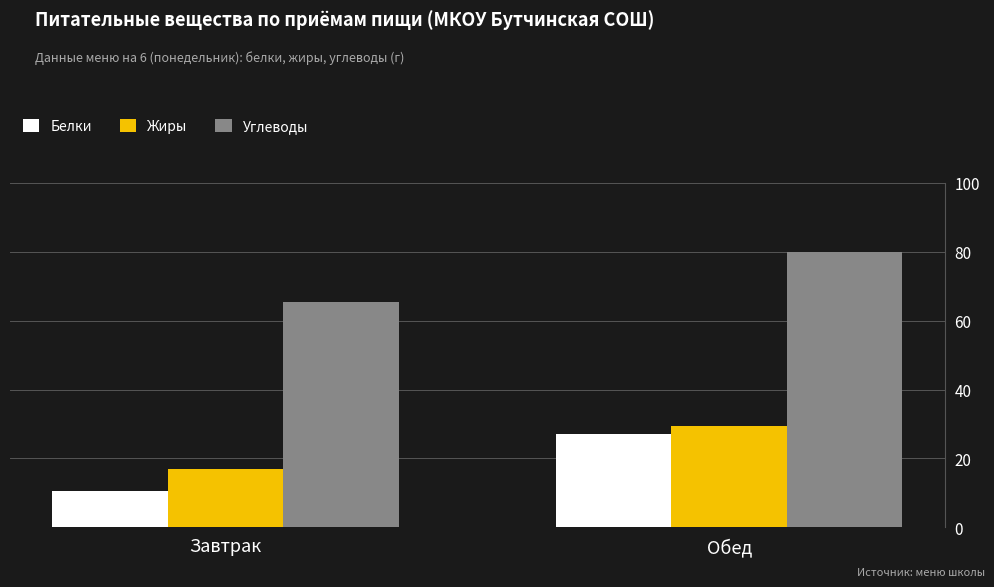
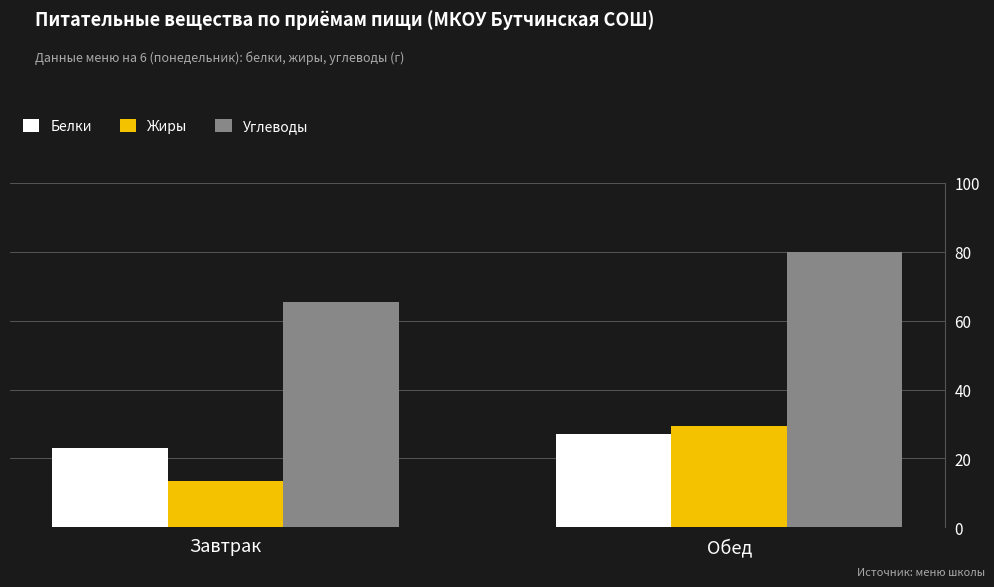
  {
    "Белки": {
-     "Завтрак": 11,
+     "Завтрак": 23,
      "Обед": 27
    },
    "Жиры": {
-     "Завтрак": 17,
+     "Завтрак": 14,
      "Обед": 29
    },
    "Углеводы": {
      "Завтрак": 65,
      "Обед": 80
    }
  }
